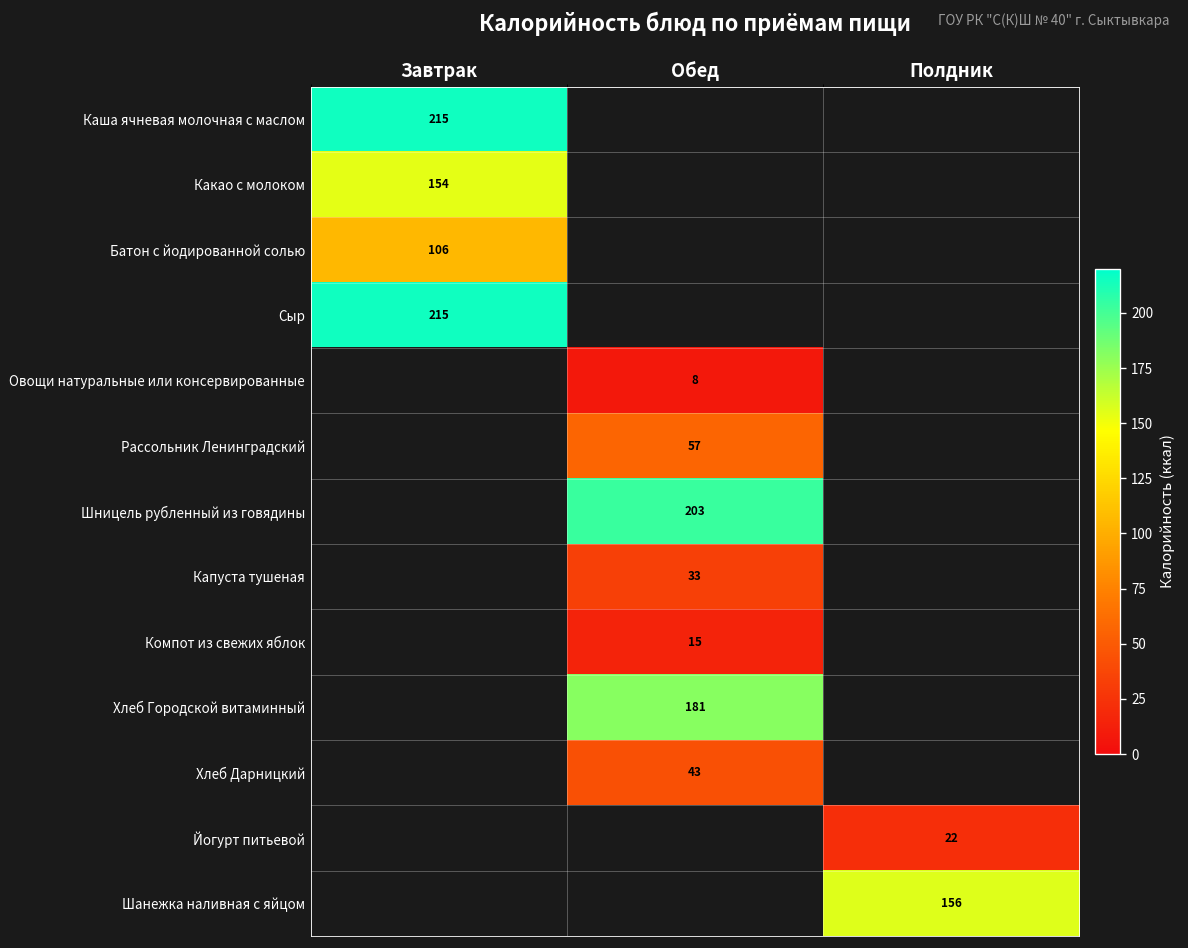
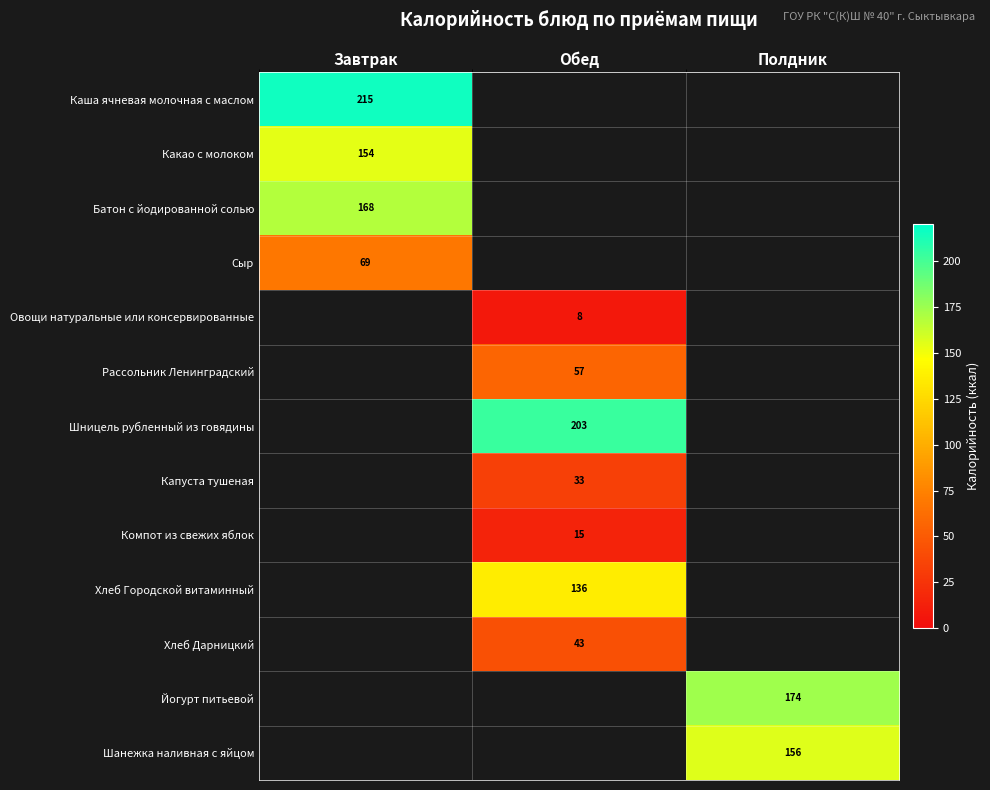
  {
    "Каша ячневая молочная с маслом": {
      "Завтрак": 215
    },
    "Какао с молоком": {
      "Завтрак": 154
    },
    "Батон с йодированной солью": {
-     "Завтрак": 106
+     "Завтрак": 168
    },
    "Сыр": {
-     "Завтрак": 215
+     "Завтрак": 69
    },
    "Овощи натуральные или консервированные": {
      "Обед": 8
    },
    "Рассольник Ленинградский": {
      "Обед": 57
    },
    "Шницель рубленный из говядины": {
      "Обед": 203
    },
    "Капуста тушеная": {
      "Обед": 33
    },
    "Компот из свежих яблок": {
      "Обед": 15
    },
    "Хлеб Городской витаминный": {
-     "Обед": 181
+     "Обед": 136
    },
    "Хлеб Дарницкий": {
      "Обед": 43
    },
    "Йогурт питьевой": {
-     "Полдник": 22
+     "Полдник": 174
    },
    "Шанежка наливная с яйцом": {
      "Полдник": 156
    }
  }
